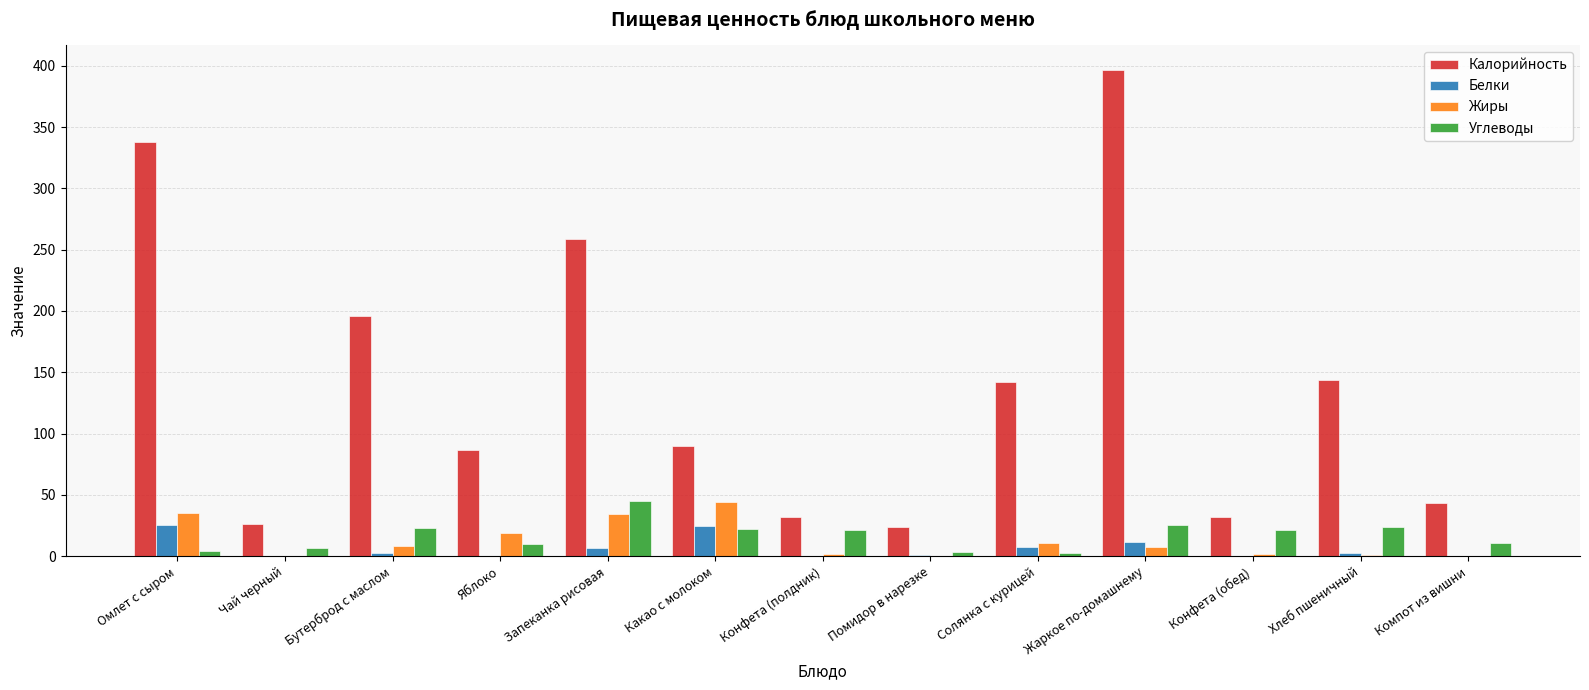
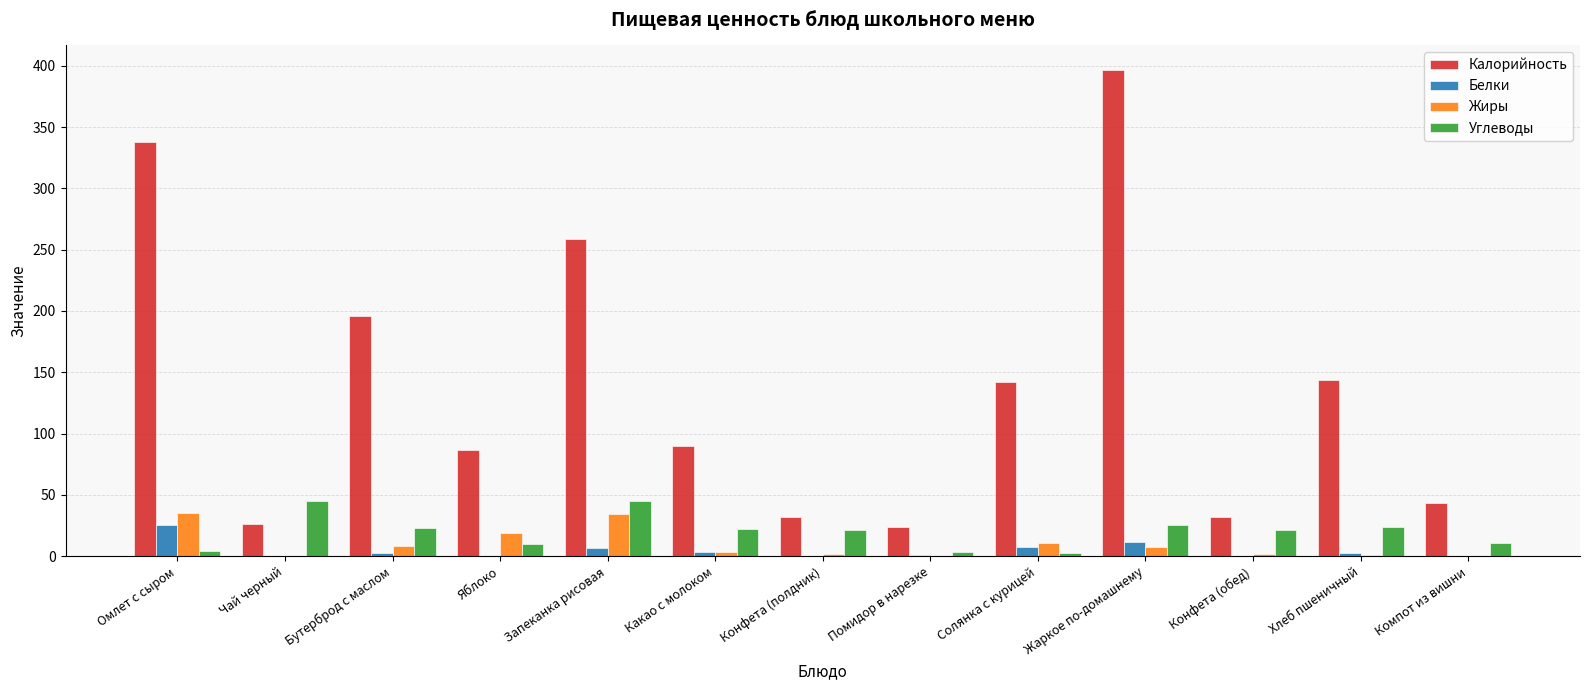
  {
    "Калорийность": {
      "Омлет с сыром": 338,
      "Чай черный": 26,
      "Бутерброд с маслом": 196,
      "Яблоко": 87,
      "Запеканка рисовая": 259,
      "Какао с молоком": 90,
      "Конфета (полдник)": 32,
      "Помидор в нарезке": 24,
      "Солянка с курицей": 142,
      "Жаркое по-домашнему": 397,
      "Конфета (обед)": 32,
      "Хлеб пшеничный": 144,
      "Компот из вишни": 43
    },
    "Белки": {
      "Омлет с сыром": 25,
      "Бутерброд с маслом": 2,
      "Запеканка рисовая": 6,
-     "Какао с молоком": 25,
+     "Какао с молоком": 4,
      "Конфета (полдник)": 0,
      "Солянка с курицей": 7,
      "Жаркое по-домашнему": 12,
      "Конфета (обед)": 0,
      "Хлеб пшеничный": 2
    },
    "Жиры": {
      "Омлет с сыром": 36,
      "Чай черный": 0,
      "Бутерброд с маслом": 9,
      "Яблоко": 19,
      "Запеканка рисовая": 34,
-     "Какао с молоком": 45,
+     "Какао с молоком": 3,
      "Солянка с курицей": 11,
      "Жаркое по-домашнему": 7,
      "Компот из вишни": 0
    },
    "Углеводы": {
      "Омлет с сыром": 4,
-     "Чай черный": 6,
+     "Чай черный": 45,
      "Бутерброд с маслом": 23,
      "Яблоко": 10,
      "Запеканка рисовая": 45,
      "Какао с молоком": 22,
      "Конфета (полдник)": 22,
      "Помидор в нарезке": 4,
      "Солянка с курицей": 3,
      "Жаркое по-домашнему": 26,
      "Конфета (обед)": 22,
      "Хлеб пшеничный": 24,
      "Компот из вишни": 11
    }
  }
